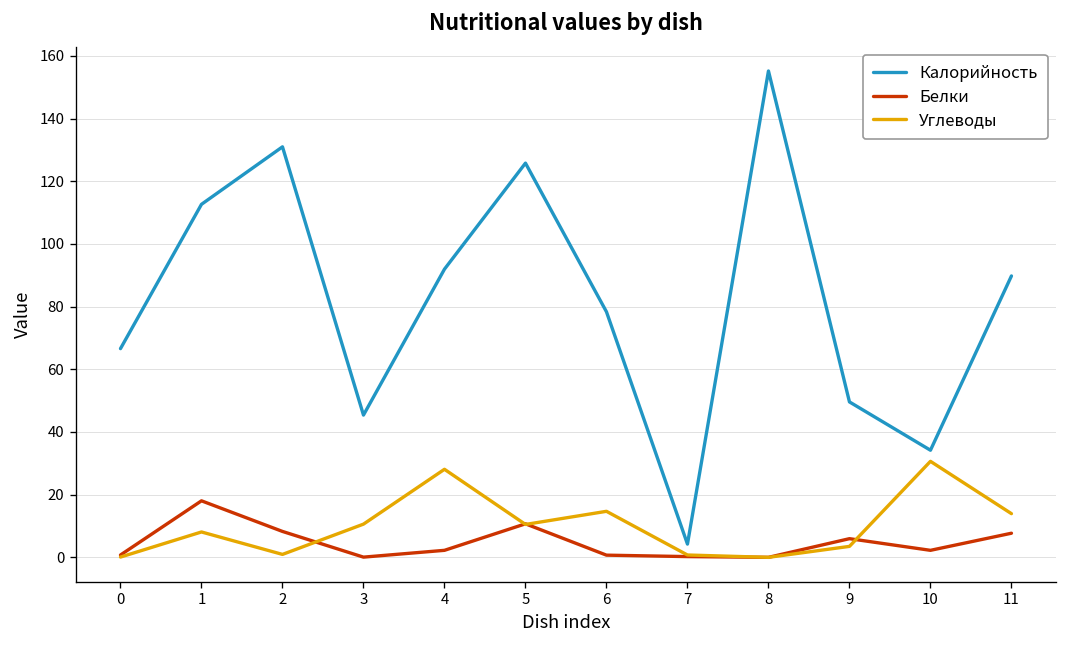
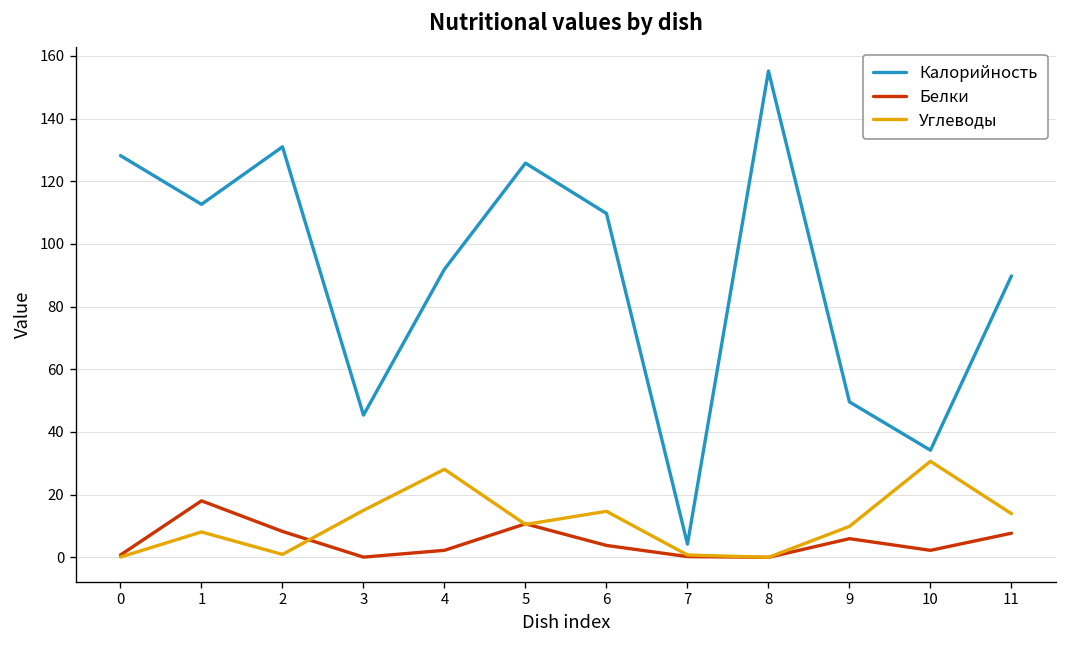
  {
    "Калорийность": {
-     "0": 67,
+     "0": 128,
      "1": 113,
      "2": 131,
      "3": 45,
      "4": 92,
      "5": 126,
-     "6": 78,
+     "6": 110,
      "7": 4,
      "8": 155,
      "9": 50,
      "10": 34,
      "11": 90
    },
    "Белки": {
      "1": 18,
      "2": 8,
      "3": 0,
      "4": 2,
-     "6": 1,
+     "6": 4,
      "9": 6,
      "10": 2,
      "11": 8
    },
    "Углеводы": {
      "1": 8,
      "2": 1,
-     "3": 11,
+     "3": 15,
      "4": 28,
      "6": 15,
-     "9": 4,
+     "9": 10,
      "10": 31,
      "11": 14
    }
  }
